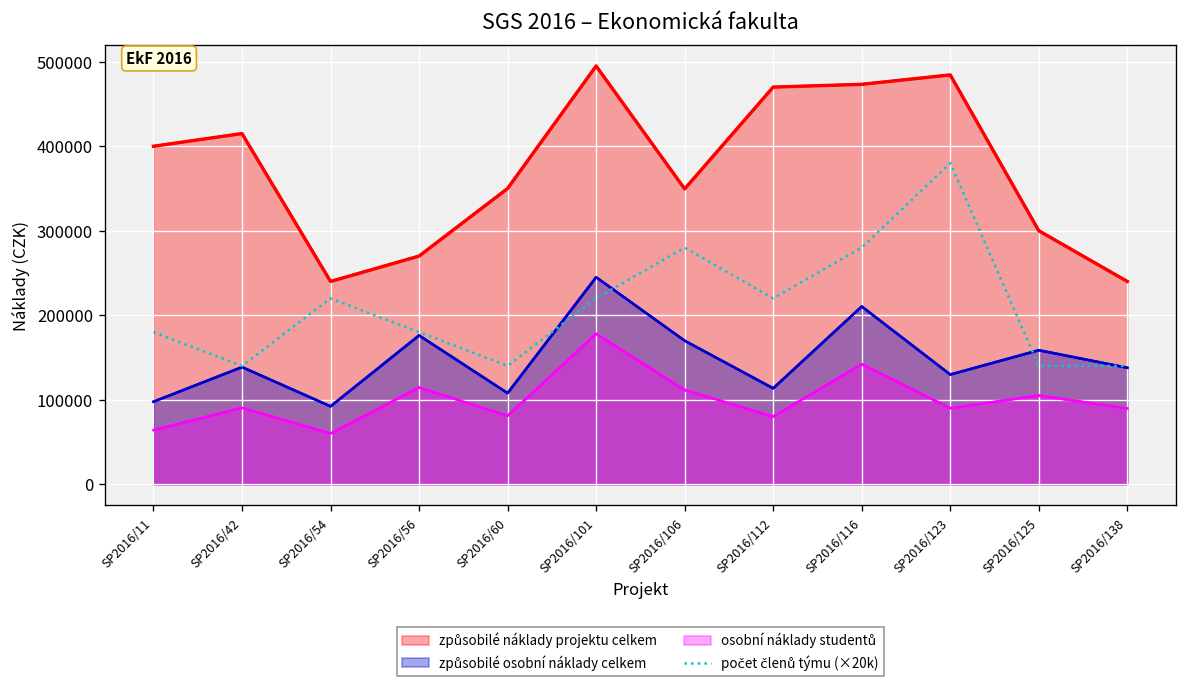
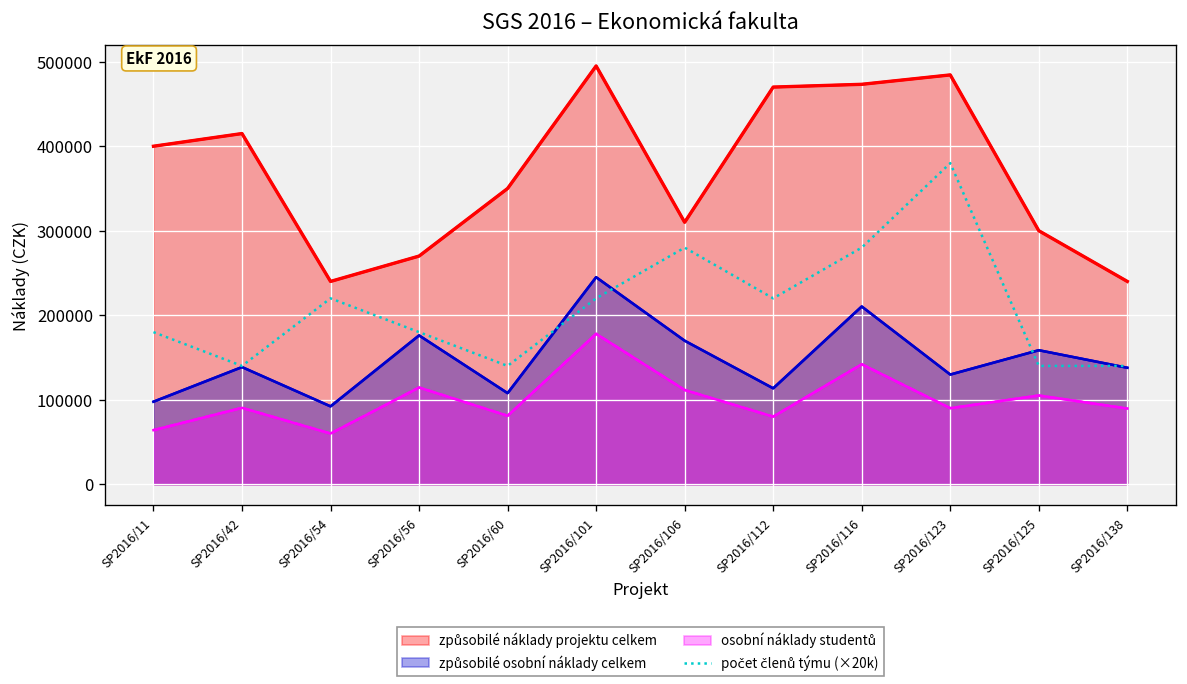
  {
    "způsobilé náklady projektu celkem": {
      "SP2016/11": 400000,
      "SP2016/42": 420000,
      "SP2016/54": 240000,
      "SP2016/56": 270000,
      "SP2016/60": 350000,
      "SP2016/101": 500000,
-     "SP2016/106": 350000,
+     "SP2016/106": 310000,
      "SP2016/112": 470000,
      "SP2016/116": 470000,
      "SP2016/123": 480000,
      "SP2016/125": 300000,
      "SP2016/138": 240000
    },
    "způsobilé osobní náklady celkem": {
      "SP2016/11": 100000,
      "SP2016/54": 90000,
      "SP2016/56": 180000,
      "SP2016/60": 110000,
      "SP2016/101": 250000,
      "SP2016/106": 170000,
      "SP2016/112": 110000,
      "SP2016/116": 210000,
      "SP2016/123": 130000,
      "SP2016/125": 160000
    },
    "osobní náklady studentů": {
      "SP2016/11": 60000,
      "SP2016/42": 90000,
      "SP2016/54": 60000,
      "SP2016/56": 110000,
      "SP2016/60": 80000,
      "SP2016/101": 180000,
      "SP2016/106": 110000,
      "SP2016/112": 80000,
      "SP2016/116": 140000,
      "SP2016/123": 90000,
      "SP2016/125": 110000,
      "SP2016/138": 90000
    },
    "počet členů týmu (×20k)": {
      "SP2016/11": 180000,
      "SP2016/54": 220000,
      "SP2016/56": 180000,
      "SP2016/60": 140000,
      "SP2016/101": 220000,
      "SP2016/106": 280000,
      "SP2016/112": 220000,
      "SP2016/116": 280000,
      "SP2016/123": 380000,
      "SP2016/125": 140000
    }
  }
